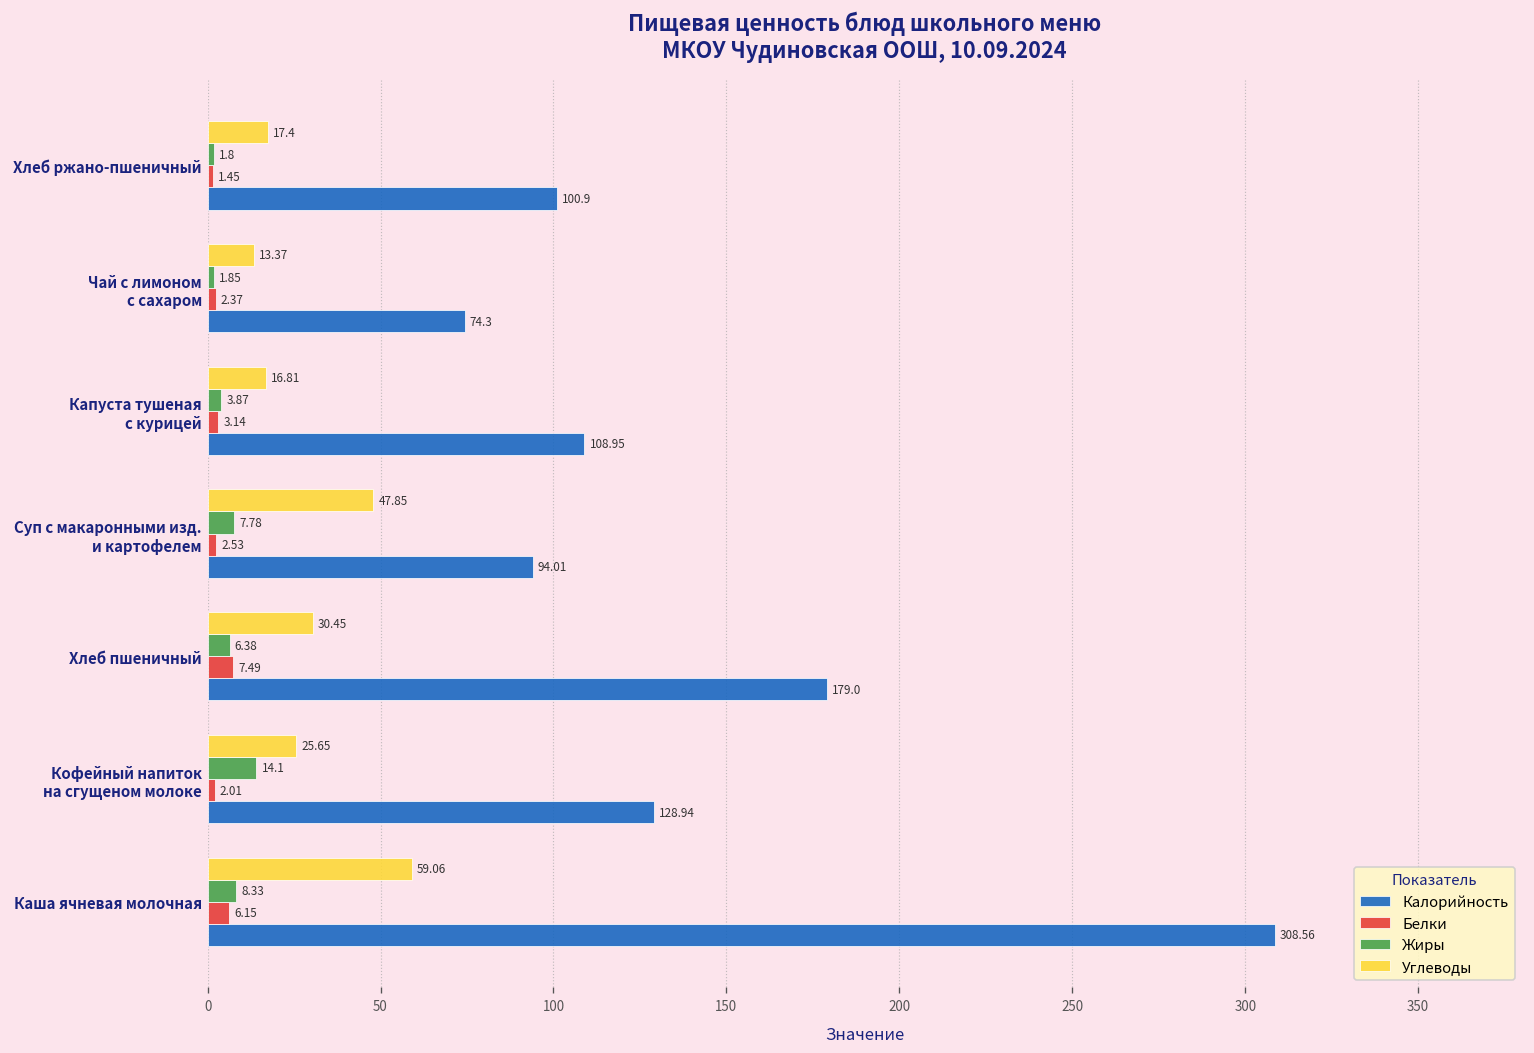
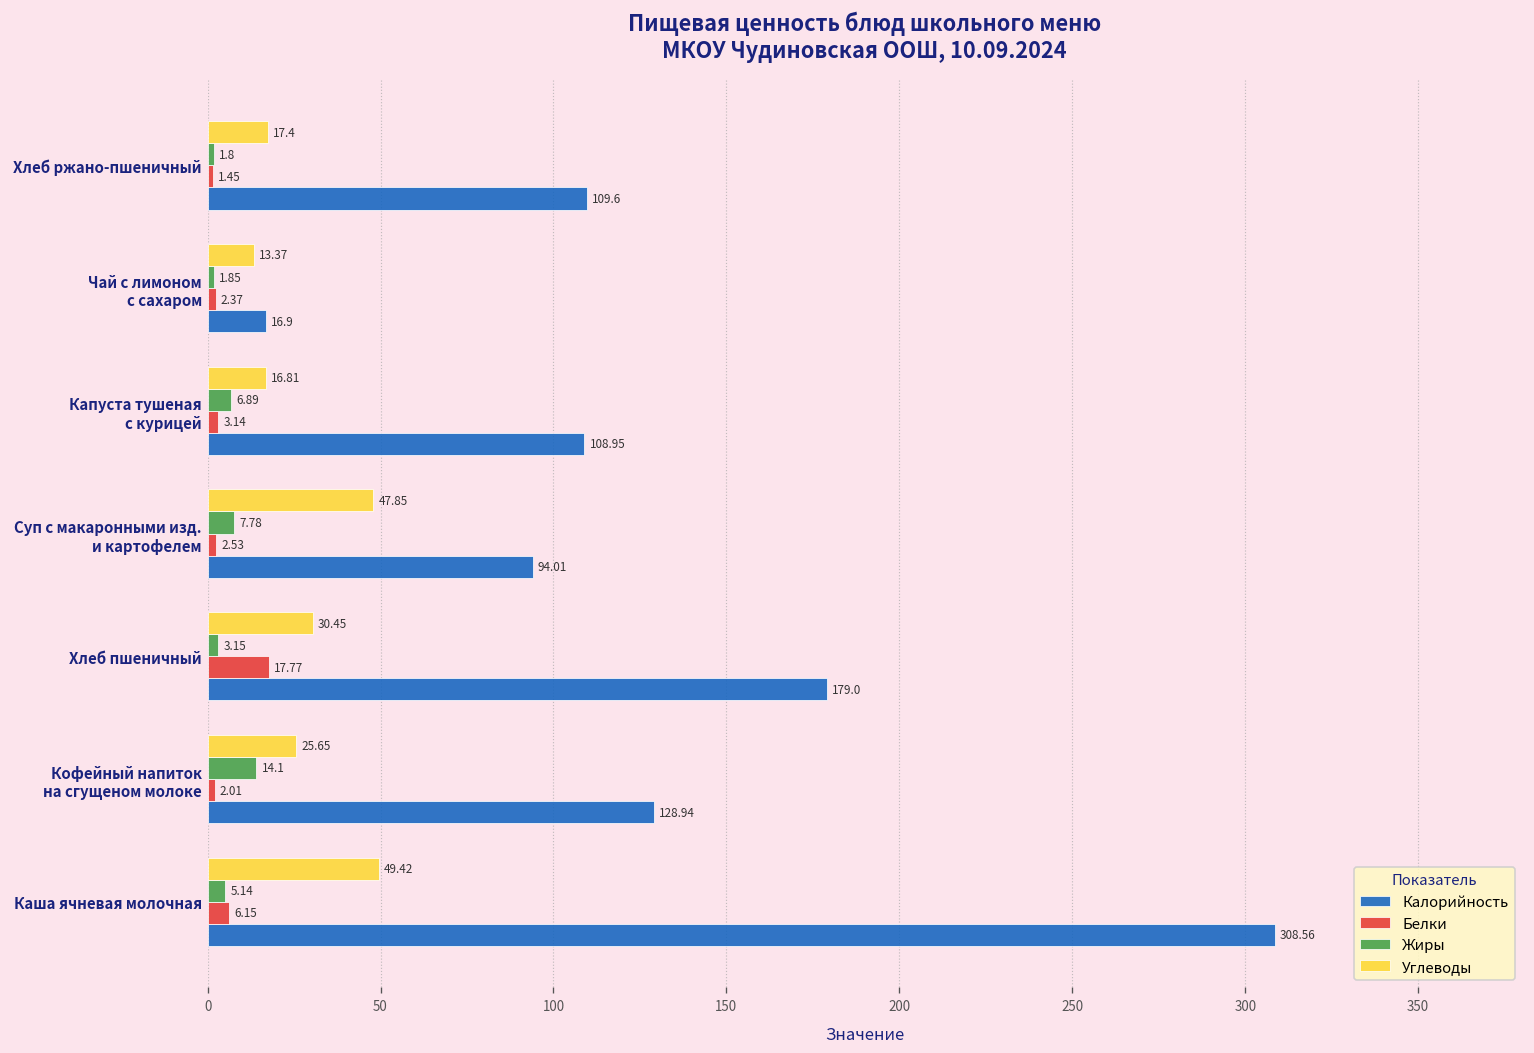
  {
    "Калорийность": {
-     "Хлеб ржано-пшеничный": 100.9,
-     "Чай с лимоном с сахаром": 74.3,
+     "Хлеб ржано-пшеничный": 109.6,
+     "Чай с лимоном с сахаром": 16.9,
      "Капуста тушеная с курицей": 108.95,
      "Суп с макаронными изд. и картофелем": 94.01,
      "Хлеб пшеничный": 179.0,
      "Кофейный напиток на сгущеном молоке": 128.94,
      "Каша ячневая молочная": 308.56
    },
    "Белки": {
      "Хлеб ржано-пшеничный": 1.45,
      "Чай с лимоном с сахаром": 2.37,
      "Капуста тушеная с курицей": 3.14,
      "Суп с макаронными изд. и картофелем": 2.53,
-     "Хлеб пшеничный": 7.49,
+     "Хлеб пшеничный": 17.77,
      "Кофейный напиток на сгущеном молоке": 2.01,
      "Каша ячневая молочная": 6.15
    },
    "Жиры": {
      "Хлеб ржано-пшеничный": 1.8,
      "Чай с лимоном с сахаром": 1.85,
-     "Капуста тушеная с курицей": 3.87,
+     "Капуста тушеная с курицей": 6.89,
      "Суп с макаронными изд. и картофелем": 7.78,
-     "Хлеб пшеничный": 6.38,
+     "Хлеб пшеничный": 3.15,
      "Кофейный напиток на сгущеном молоке": 14.1,
-     "Каша ячневая молочная": 8.33
+     "Каша ячневая молочная": 5.14
    },
    "Углеводы": {
      "Хлеб ржано-пшеничный": 17.4,
      "Чай с лимоном с сахаром": 13.37,
      "Капуста тушеная с курицей": 16.81,
      "Суп с макаронными изд. и картофелем": 47.85,
      "Хлеб пшеничный": 30.45,
      "Кофейный напиток на сгущеном молоке": 25.65,
-     "Каша ячневая молочная": 59.06
+     "Каша ячневая молочная": 49.42
    }
  }
